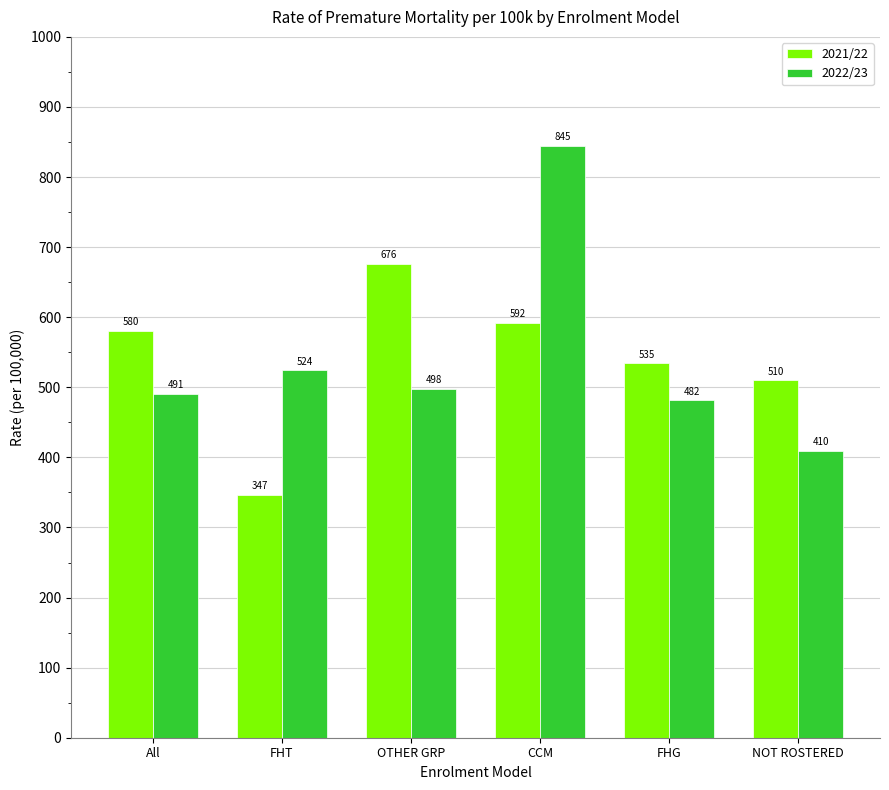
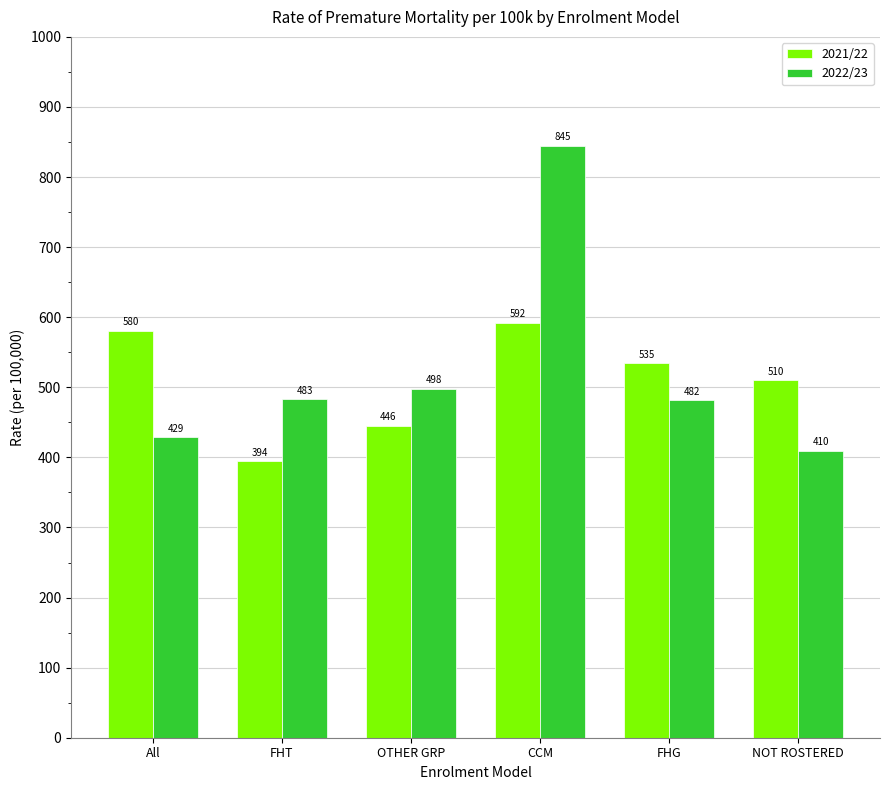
  {
    "2021/22": {
      "All": 580,
-     "FHT": 347,
-     "OTHER GRP": 676,
+     "FHT": 394,
+     "OTHER GRP": 446,
      "CCM": 592,
      "FHG": 535,
      "NOT ROSTERED": 510
    },
    "2022/23": {
-     "All": 491,
-     "FHT": 524,
+     "All": 429,
+     "FHT": 483,
      "OTHER GRP": 498,
      "CCM": 845,
      "FHG": 482,
      "NOT ROSTERED": 410
    }
  }
